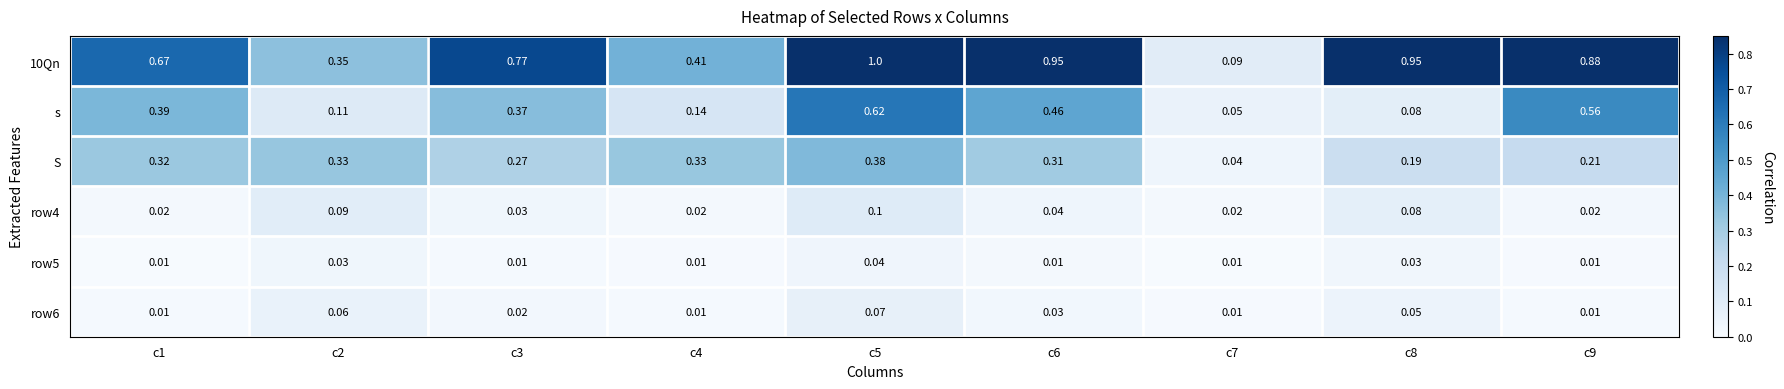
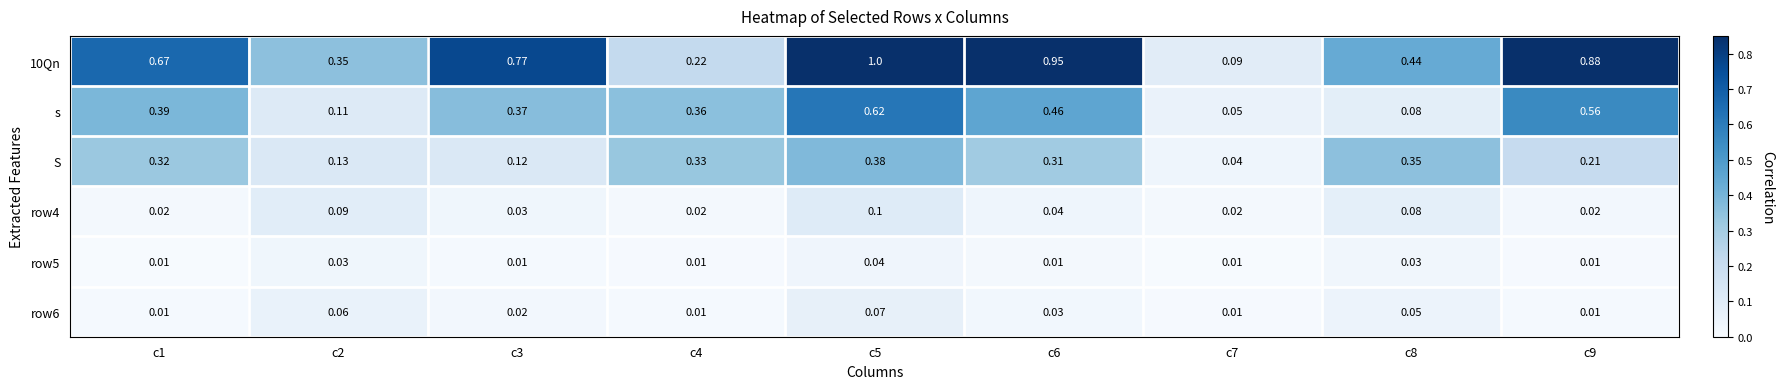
  {
    "10Qn": {
      "c1": 0.67,
      "c2": 0.35,
      "c3": 0.77,
-     "c4": 0.41,
+     "c4": 0.22,
      "c5": 1.0,
      "c6": 0.95,
      "c7": 0.09,
-     "c8": 0.95,
+     "c8": 0.44,
      "c9": 0.88
    },
    "s": {
      "c1": 0.39,
      "c2": 0.11,
      "c3": 0.37,
-     "c4": 0.14,
+     "c4": 0.36,
      "c5": 0.62,
      "c6": 0.46,
      "c7": 0.05,
      "c8": 0.08,
      "c9": 0.56
    },
    "S": {
      "c1": 0.32,
-     "c2": 0.33,
-     "c3": 0.27,
+     "c2": 0.13,
+     "c3": 0.12,
      "c4": 0.33,
      "c5": 0.38,
      "c6": 0.31,
      "c7": 0.04,
-     "c8": 0.19,
+     "c8": 0.35,
      "c9": 0.21
    },
    "row4": {
      "c1": 0.02,
      "c2": 0.09,
      "c3": 0.03,
      "c4": 0.02,
      "c5": 0.1,
      "c6": 0.04,
      "c7": 0.02,
      "c8": 0.08,
      "c9": 0.02
    },
    "row5": {
      "c1": 0.01,
      "c2": 0.03,
      "c3": 0.01,
      "c4": 0.01,
      "c5": 0.04,
      "c6": 0.01,
      "c7": 0.01,
      "c8": 0.03,
      "c9": 0.01
    },
    "row6": {
      "c1": 0.01,
      "c2": 0.06,
      "c3": 0.02,
      "c4": 0.01,
      "c5": 0.07,
      "c6": 0.03,
      "c7": 0.01,
      "c8": 0.05,
      "c9": 0.01
    }
  }
